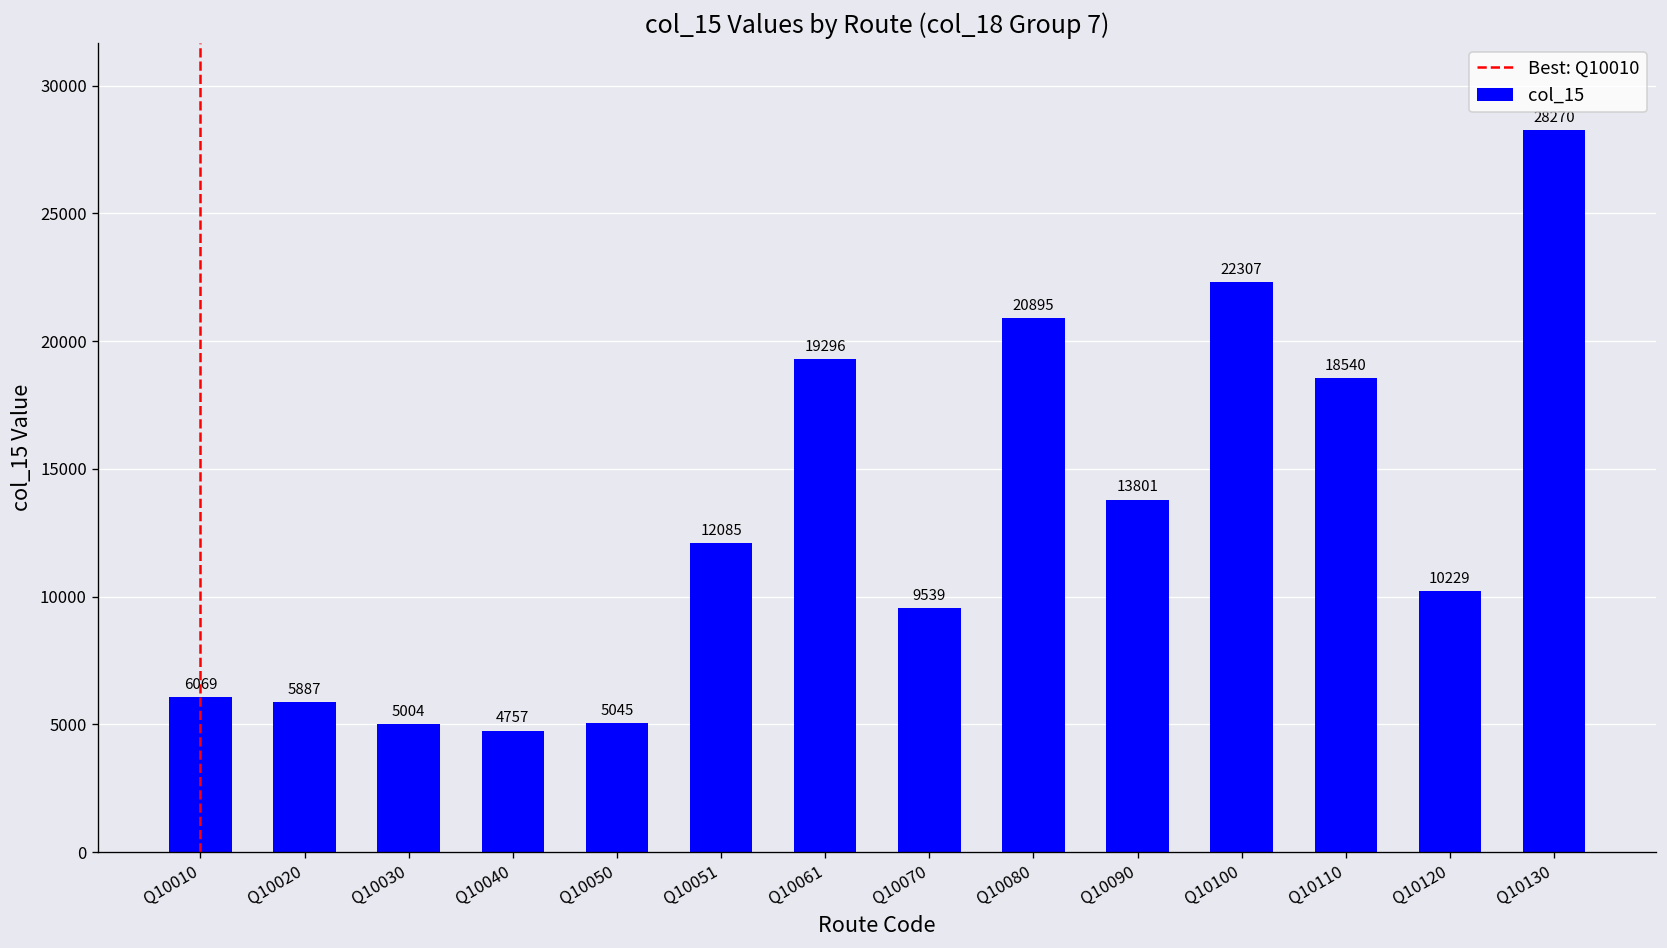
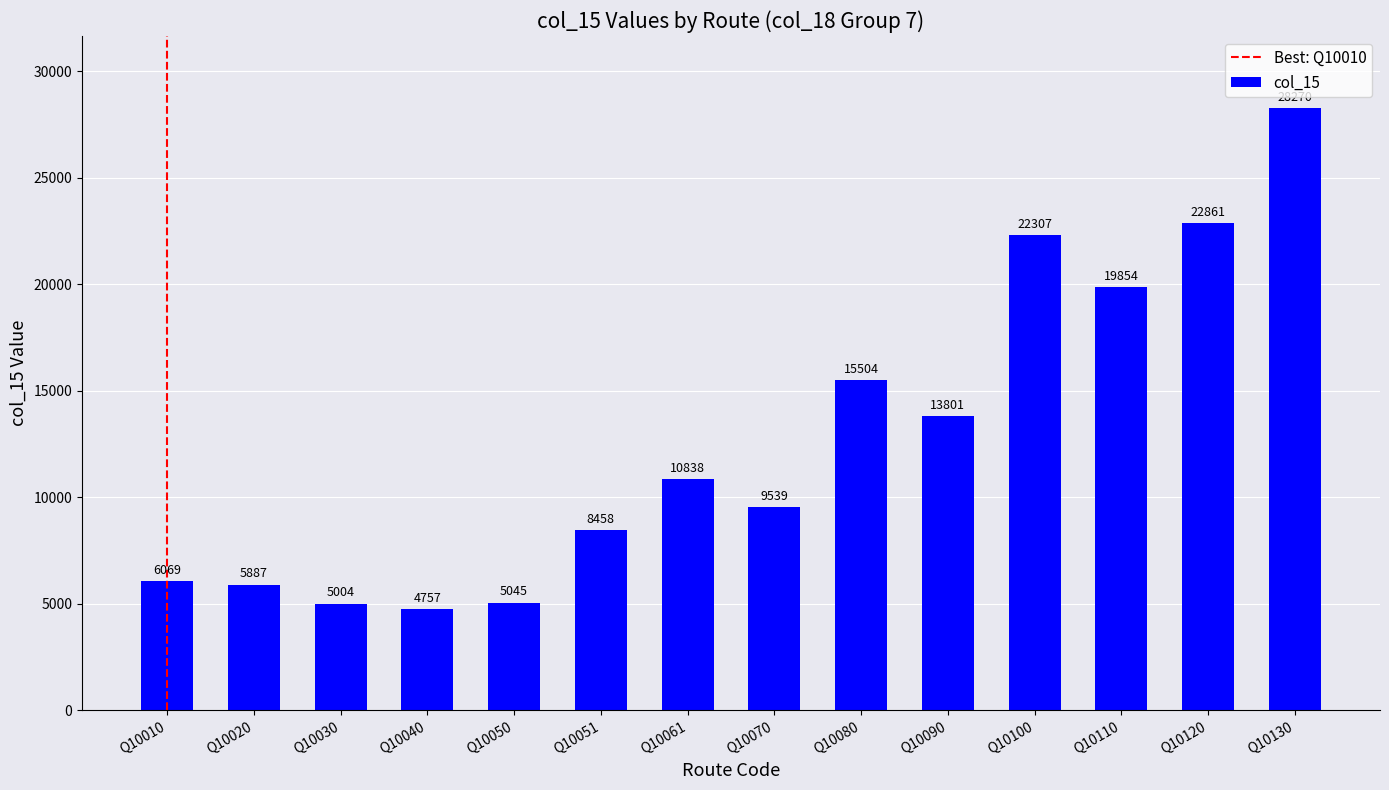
  {
    "Q10010": 6069,
    "Q10020": 5887,
    "Q10030": 5004,
    "Q10040": 4757,
    "Q10050": 5045,
-   "Q10051": 12085,
-   "Q10061": 19296,
+   "Q10051": 8458,
+   "Q10061": 10838,
    "Q10070": 9539,
-   "Q10080": 20895,
+   "Q10080": 15504,
    "Q10090": 13801,
    "Q10100": 22307,
-   "Q10110": 18540,
-   "Q10120": 10229
+   "Q10110": 19854,
+   "Q10120": 22861
  }
